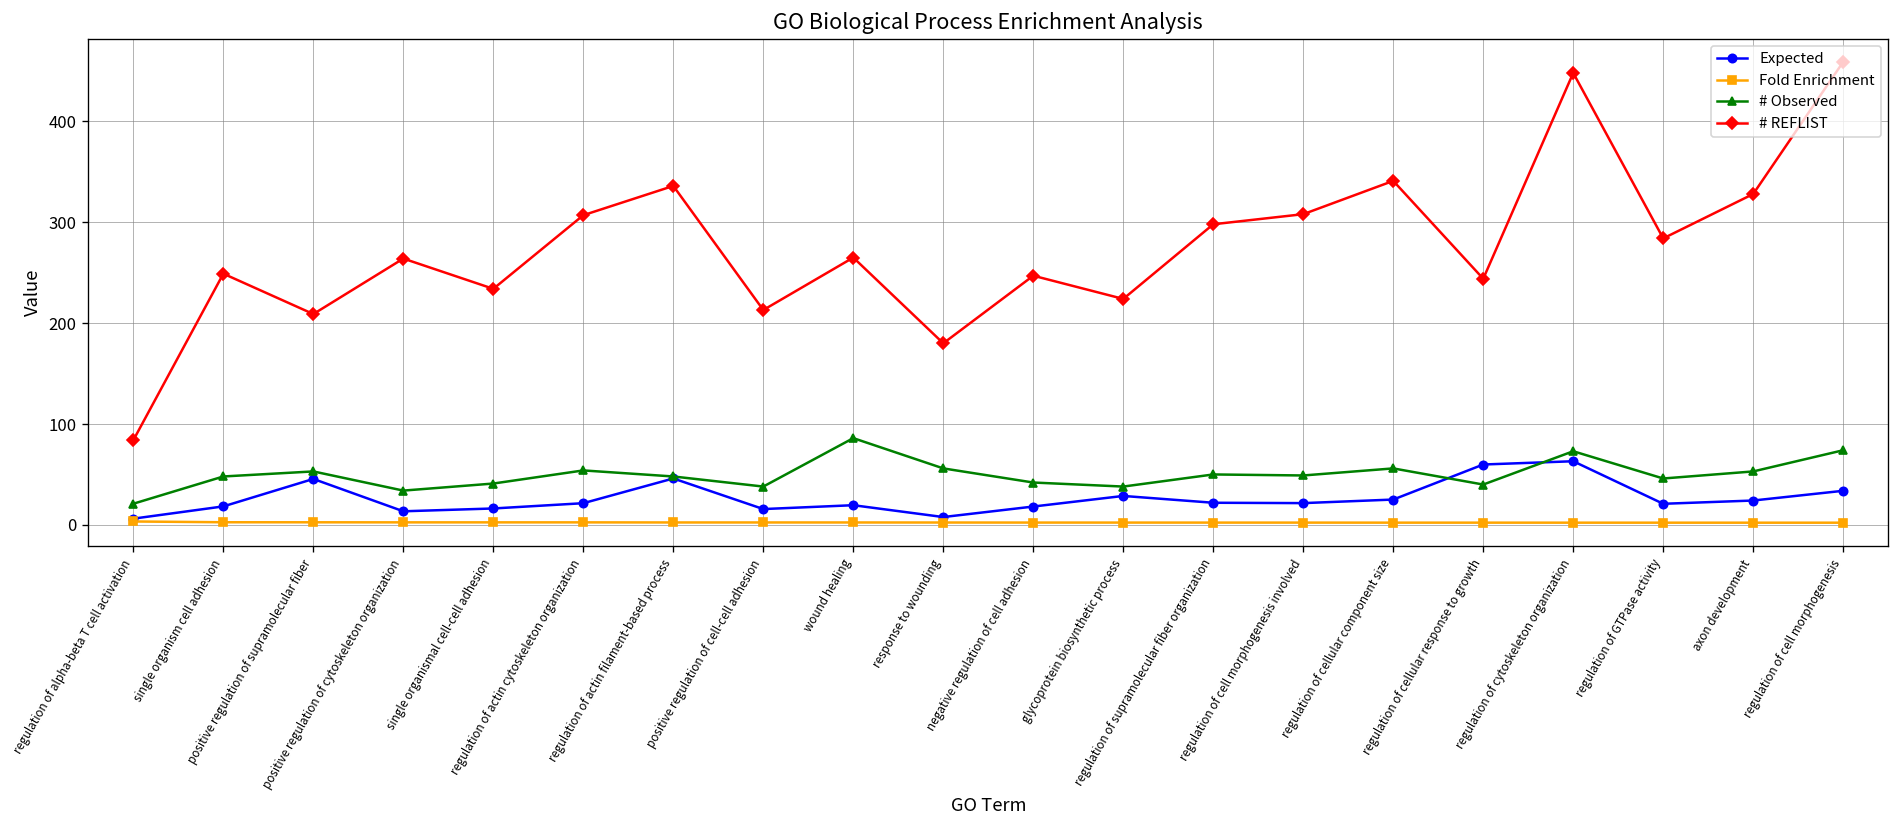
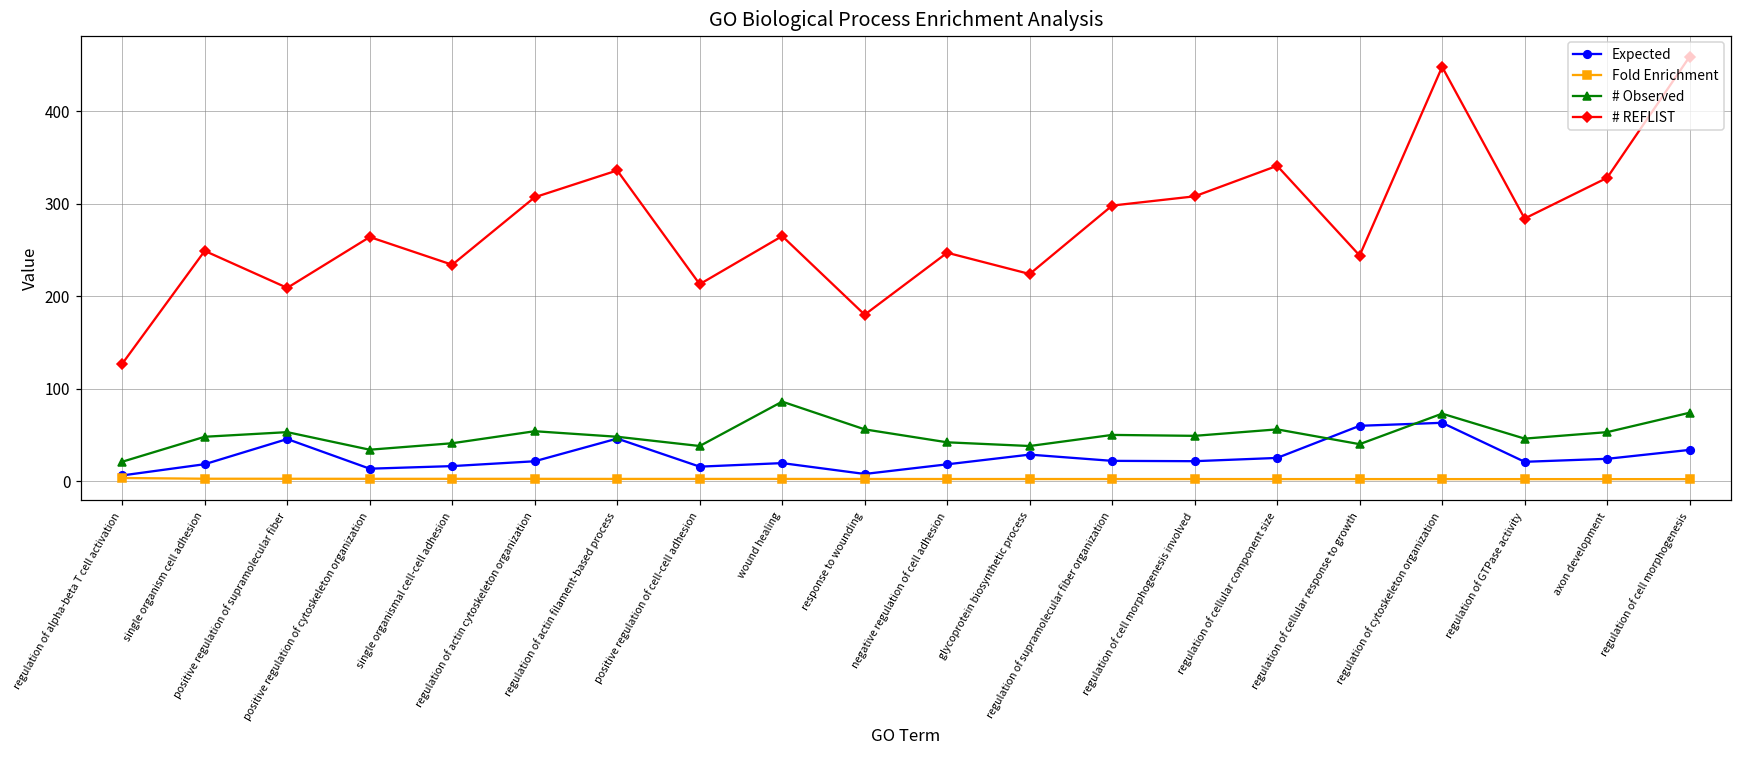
  {
    "Expected": {
      "single organism cell adhesion": 20,
      "positive regulation of supramolecular fiber": 50,
      "positive regulation of cytoskeleton organization": 10,
      "single organismal cell-cell adhesion": 20,
      "regulation of actin cytoskeleton organization": 20,
      "positive regulation of cell-cell adhesion": 20,
      "wound healing": 20,
      "response to wounding": 10,
      "negative regulation of cell adhesion": 20,
      "glycoprotein biosynthetic process": 30,
      "regulation of supramolecular fiber organization": 20,
      "regulation of cell morphogenesis involved": 20,
      "regulation of cellular component size": 30,
      "regulation of cellular response to growth": 60,
      "regulation of cytoskeleton organization": 60,
      "regulation of GTPase activity": 20,
      "axon development": 20,
      "regulation of cell morphogenesis": 30
    },
    "Fold Enrichment": {
      "single organism cell adhesion": 0,
      "positive regulation of supramolecular fiber": 0,
      "positive regulation of cytoskeleton organization": 0,
      "single organismal cell-cell adhesion": 0,
      "regulation of actin cytoskeleton organization": 0,
      "regulation of actin filament-based process": 0,
      "positive regulation of cell-cell adhesion": 0,
      "wound healing": 0,
      "response to wounding": 0,
      "negative regulation of cell adhesion": 0,
      "glycoprotein biosynthetic process": 0,
      "regulation of supramolecular fiber organization": 0,
      "regulation of cell morphogenesis involved": 0,
      "regulation of cellular component size": 0,
      "regulation of cellular response to growth": 0,
      "regulation of cytoskeleton organization": 0,
      "regulation of GTPase activity": 0,
      "axon development": 0,
      "regulation of cell morphogenesis": 0
    },
    "# Observed": {
      "regulation of alpha-beta T cell activation": 20,
      "single organism cell adhesion": 50,
      "positive regulation of supramolecular fiber": 50,
      "positive regulation of cytoskeleton organization": 30,
      "single organismal cell-cell adhesion": 40,
      "regulation of actin cytoskeleton organization": 50,
      "positive regulation of cell-cell adhesion": 40,
      "wound healing": 90,
      "response to wounding": 60,
      "negative regulation of cell adhesion": 40,
      "glycoprotein biosynthetic process": 40,
      "regulation of supramolecular fiber organization": 50,
      "regulation of cell morphogenesis involved": 50,
      "regulation of cellular component size": 60,
      "regulation of cellular response to growth": 40,
      "regulation of cytoskeleton organization": 70,
      "regulation of GTPase activity": 50,
      "axon development": 50,
      "regulation of cell morphogenesis": 70
    },
    "# REFLIST": {
-     "regulation of alpha-beta T cell activation": 80,
+     "regulation of alpha-beta T cell activation": 130,
      "single organism cell adhesion": 250,
      "positive regulation of supramolecular fiber": 210,
      "positive regulation of cytoskeleton organization": 260,
      "single organismal cell-cell adhesion": 230,
      "regulation of actin cytoskeleton organization": 310,
      "regulation of actin filament-based process": 340,
      "positive regulation of cell-cell adhesion": 210,
      "wound healing": 270,
      "response to wounding": 180,
      "negative regulation of cell adhesion": 250,
      "glycoprotein biosynthetic process": 220,
      "regulation of supramolecular fiber organization": 300,
      "regulation of cell morphogenesis involved": 310,
      "regulation of cellular component size": 340,
      "regulation of cellular response to growth": 240,
      "regulation of cytoskeleton organization": 450,
      "regulation of GTPase activity": 280,
      "axon development": 330
    }
  }
